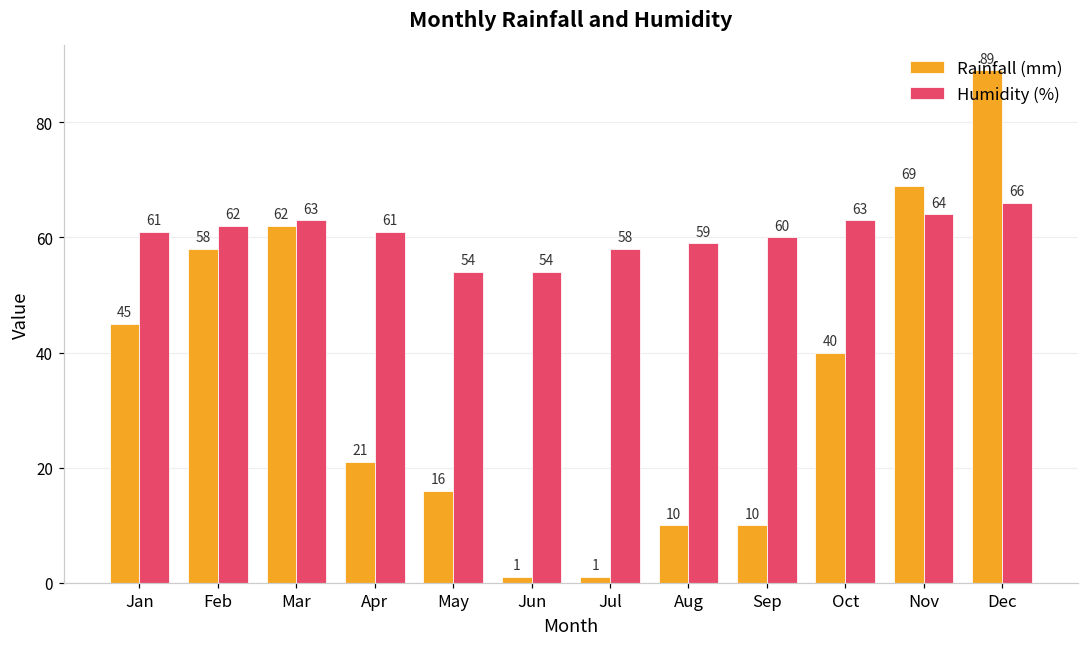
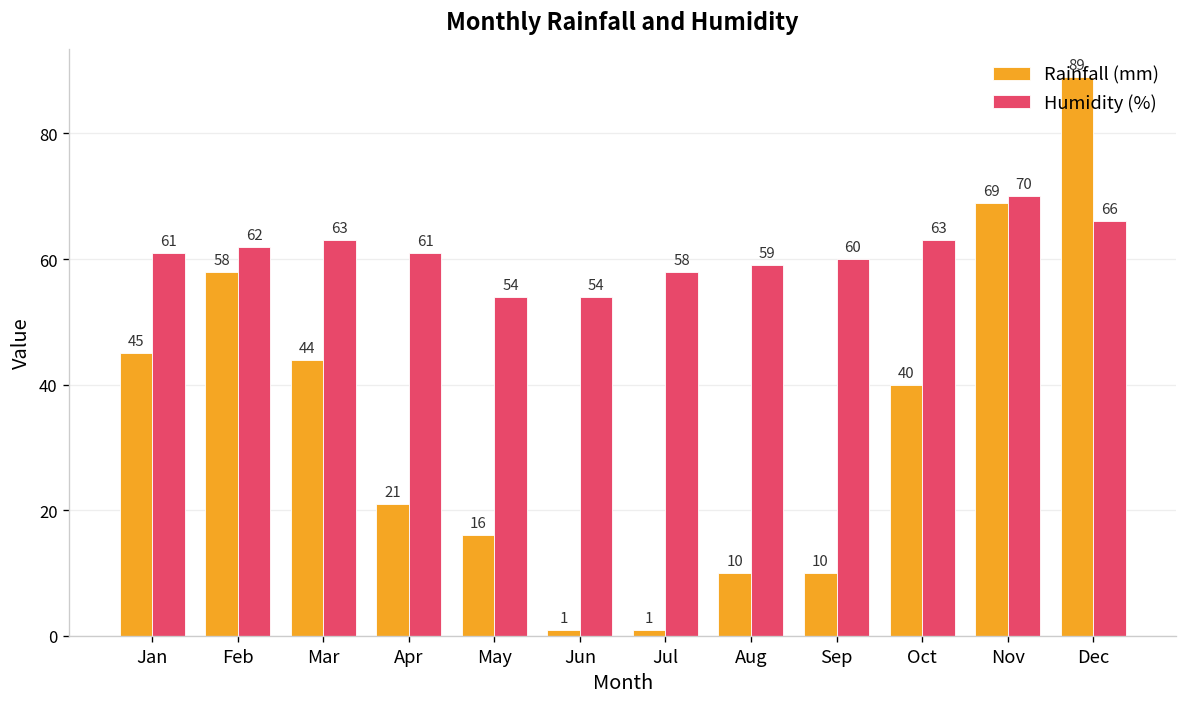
  {
    "Rainfall (mm)": {
      "Jan": 45,
      "Feb": 58,
-     "Mar": 62,
+     "Mar": 44,
      "Apr": 21,
      "May": 16,
      "Jun": 1,
      "Jul": 1,
      "Aug": 10,
      "Sep": 10,
      "Oct": 40,
      "Nov": 69,
      "Dec": 89
    },
    "Humidity (%)": {
      "Jan": 61,
      "Feb": 62,
      "Mar": 63,
      "Apr": 61,
      "May": 54,
      "Jun": 54,
      "Jul": 58,
      "Aug": 59,
      "Sep": 60,
      "Oct": 63,
-     "Nov": 64,
+     "Nov": 70,
      "Dec": 66
    }
  }
